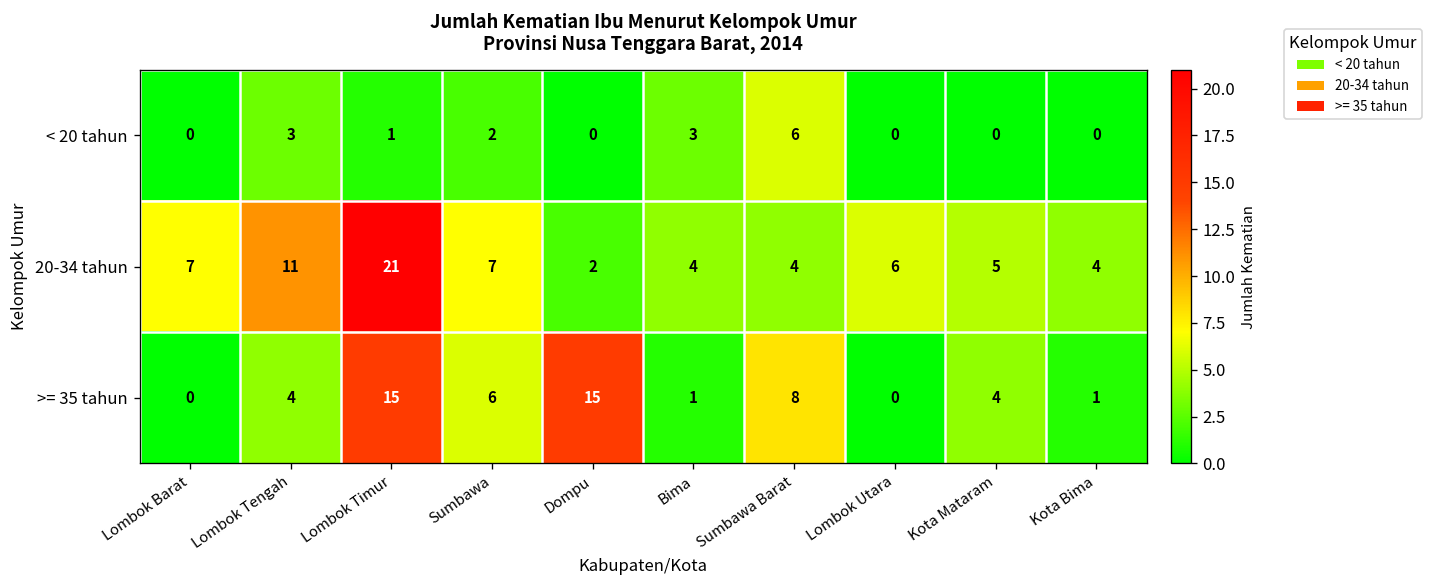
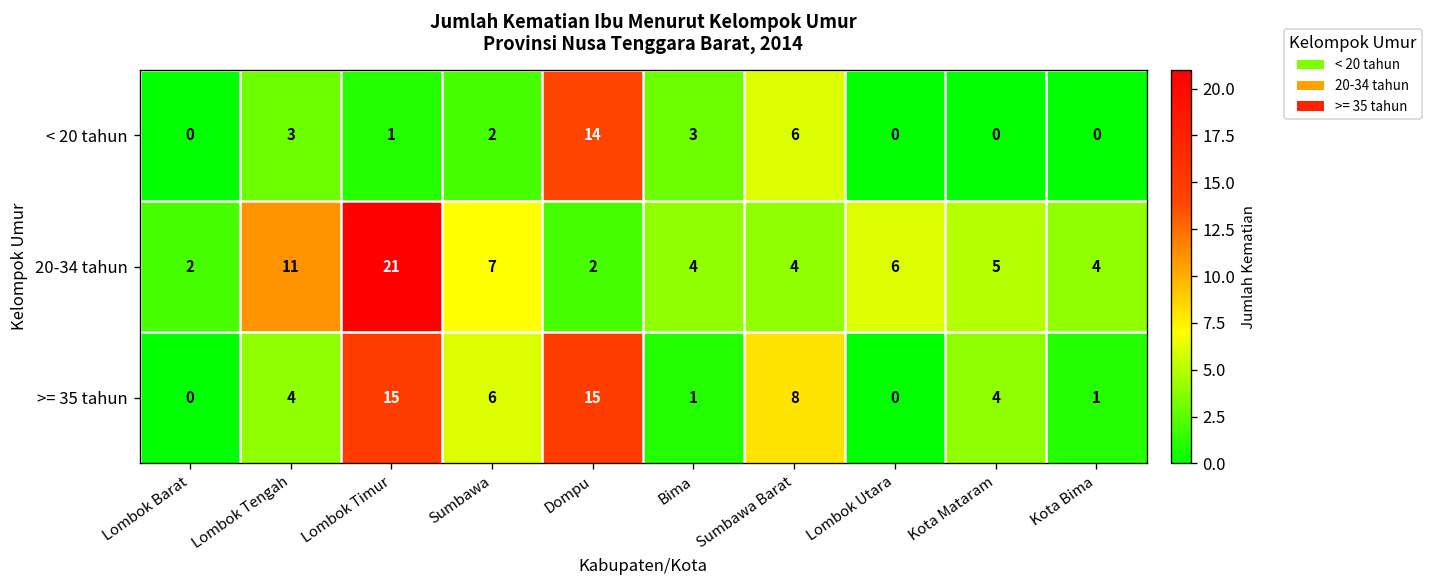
  {
    "< 20 tahun": {
      "Lombok Barat": 0,
      "Lombok Tengah": 3,
      "Lombok Timur": 1,
      "Sumbawa": 2,
-     "Dompu": 0,
+     "Dompu": 14,
      "Bima": 3,
      "Sumbawa Barat": 6,
      "Lombok Utara": 0,
      "Kota Mataram": 0,
      "Kota Bima": 0
    },
    "20-34 tahun": {
-     "Lombok Barat": 7,
+     "Lombok Barat": 2,
      "Lombok Tengah": 11,
      "Lombok Timur": 21,
      "Sumbawa": 7,
      "Dompu": 2,
      "Bima": 4,
      "Sumbawa Barat": 4,
      "Lombok Utara": 6,
      "Kota Mataram": 5,
      "Kota Bima": 4
    },
    ">= 35 tahun": {
      "Lombok Barat": 0,
      "Lombok Tengah": 4,
      "Lombok Timur": 15,
      "Sumbawa": 6,
      "Dompu": 15,
      "Bima": 1,
      "Sumbawa Barat": 8,
      "Lombok Utara": 0,
      "Kota Mataram": 4,
      "Kota Bima": 1
    }
  }
